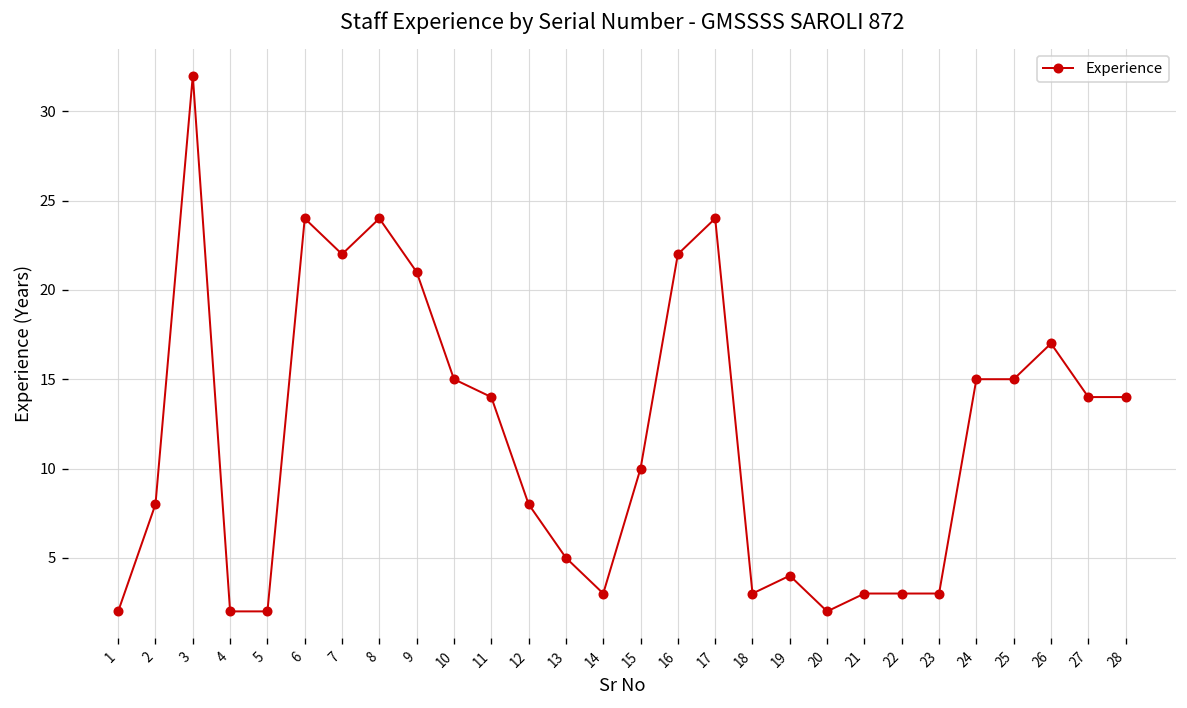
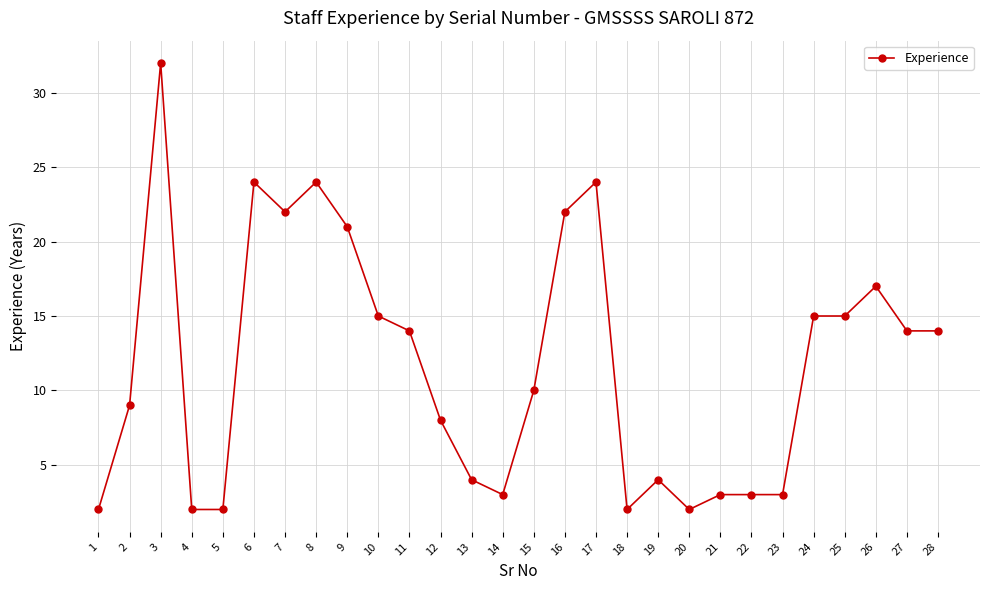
  {
    "1": 2,
-   "2": 8,
+   "2": 9,
    "3": 32,
    "4": 2,
    "5": 2,
    "6": 24,
    "7": 22,
    "8": 24,
    "9": 21,
    "10": 15,
    "11": 14,
    "12": 8,
-   "13": 5,
+   "13": 4,
    "14": 3,
    "15": 10,
    "16": 22,
    "17": 24,
-   "18": 3,
+   "18": 2,
    "19": 4,
    "20": 2,
    "21": 3,
    "22": 3,
    "23": 3,
    "24": 15,
    "25": 15,
    "26": 17,
    "27": 14,
    "28": 14
  }
